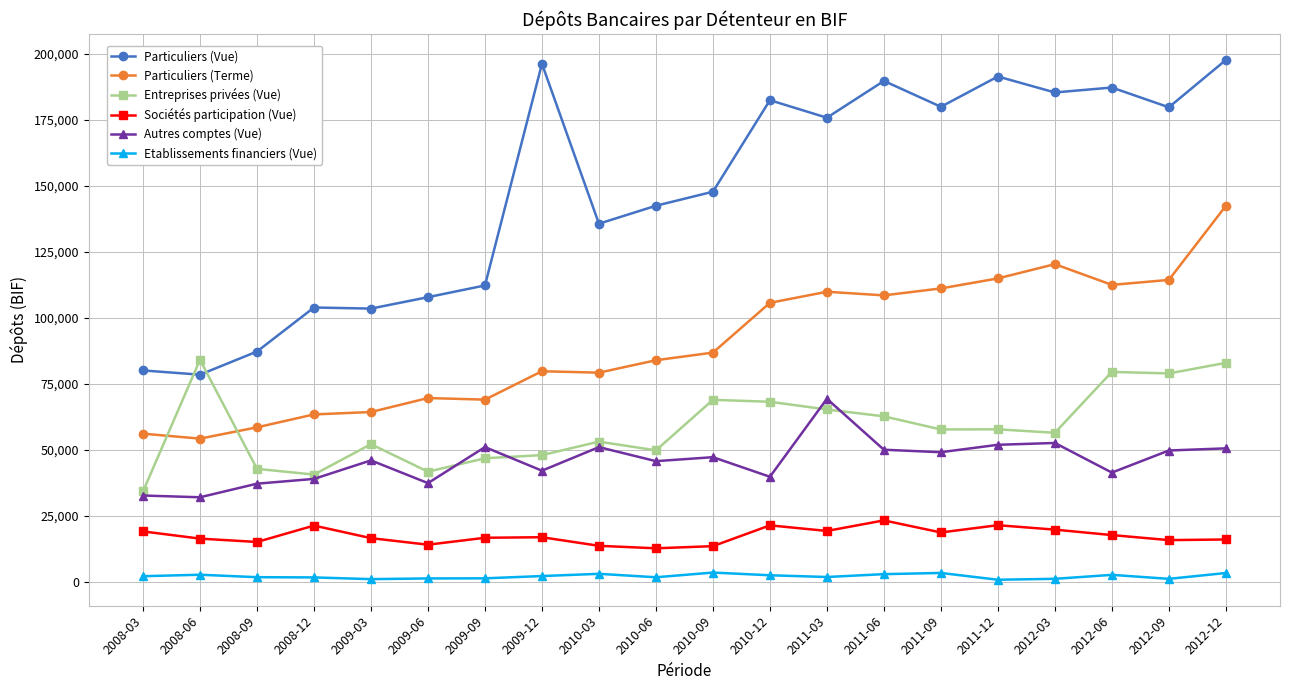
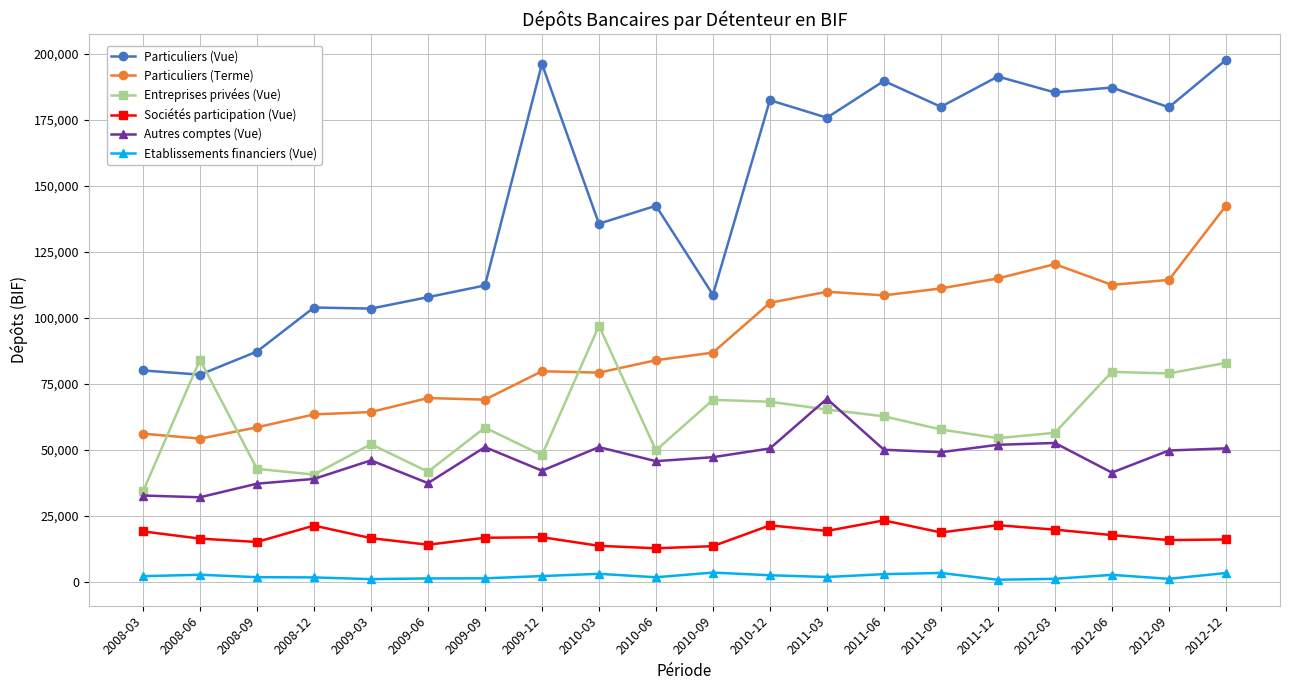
  {
    "Particuliers (Vue)": {
      "2008-03": "80,000",
      "2008-06": "79,000",
      "2008-09": "87,000",
      "2008-12": "104,000",
      "2009-03": "104,000",
      "2009-06": "108,000",
      "2009-09": "112,000",
      "2009-12": "196,000",
      "2010-03": "136,000",
      "2010-06": "142,000",
-     "2010-09": "148,000",
+     "2010-09": "109,000",
      "2010-12": "182,000",
      "2011-03": "176,000",
      "2011-06": "190,000",
      "2011-09": "180,000",
      "2011-12": "191,000",
      "2012-03": "185,000",
      "2012-06": "187,000",
      "2012-09": "180,000",
      "2012-12": "198,000"
    },
    "Particuliers (Terme)": {
      "2008-03": "56,000",
      "2008-06": "54,000",
      "2008-09": "59,000",
      "2008-12": "63,000",
      "2009-03": "64,000",
      "2009-06": "70,000",
      "2009-09": "69,000",
      "2009-12": "80,000",
      "2010-03": "79,000",
      "2010-06": "84,000",
      "2010-09": "87,000",
      "2010-12": "106,000",
      "2011-03": "110,000",
      "2011-06": "109,000",
      "2011-09": "111,000",
      "2011-12": "115,000",
      "2012-03": "120,000",
      "2012-06": "113,000",
      "2012-09": "114,000",
      "2012-12": "142,000"
    },
    "Entreprises privées (Vue)": {
      "2008-03": "34,000",
      "2008-06": "84,000",
      "2008-09": "43,000",
      "2008-12": "41,000",
      "2009-03": "52,000",
      "2009-06": "42,000",
-     "2009-09": "47,000",
+     "2009-09": "58,000",
      "2009-12": "48,000",
-     "2010-03": "53,000",
+     "2010-03": "97,000",
      "2010-06": "50,000",
      "2010-09": "69,000",
      "2010-12": "68,000",
      "2011-03": "65,000",
      "2011-06": "63,000",
      "2011-09": "58,000",
-     "2011-12": "58,000",
+     "2011-12": "54,000",
      "2012-03": "56,000",
      "2012-06": "80,000",
      "2012-09": "79,000",
      "2012-12": "83,000"
    },
    "Sociétés participation (Vue)": {
      "2008-03": "19,000",
      "2008-06": "16,000",
      "2008-09": "15,000",
      "2008-12": "21,000",
      "2009-03": "17,000",
      "2009-06": "14,000",
      "2009-09": "17,000",
      "2009-12": "17,000",
      "2010-03": "14,000",
      "2010-06": "13,000",
      "2010-09": "14,000",
      "2010-12": "21,000",
      "2011-03": "19,000",
      "2011-06": "23,000",
      "2011-09": "19,000",
      "2011-12": "22,000",
      "2012-03": "20,000",
      "2012-06": "18,000",
      "2012-09": "16,000",
      "2012-12": "16,000"
    },
    "Autres comptes (Vue)": {
      "2008-03": "33,000",
      "2008-06": "32,000",
      "2008-09": "37,000",
      "2008-12": "39,000",
      "2009-03": "46,000",
      "2009-06": "37,000",
      "2009-09": "51,000",
      "2009-12": "42,000",
      "2010-03": "51,000",
      "2010-06": "46,000",
      "2010-09": "47,000",
-     "2010-12": "40,000",
+     "2010-12": "51,000",
      "2011-03": "69,000",
      "2011-06": "50,000",
      "2011-09": "49,000",
      "2011-12": "52,000",
      "2012-03": "53,000",
      "2012-06": "41,000",
      "2012-09": "50,000",
      "2012-12": "51,000"
    },
    "Etablissements financiers (Vue)": {
      "2008-03": "2,000",
      "2008-06": "3,000",
      "2008-09": "2,000",
      "2008-12": "2,000",
      "2009-03": "1,000",
      "2009-06": "1,000",
      "2009-09": "1,000",
      "2009-12": "2,000",
      "2010-03": "3,000",
      "2010-06": "2,000",
      "2010-09": "4,000",
      "2010-12": "3,000",
      "2011-03": "2,000",
      "2011-06": "3,000",
      "2011-09": "3,000",
      "2011-12": "1,000",
      "2012-03": "1,000",
      "2012-06": "3,000",
      "2012-09": "1,000",
      "2012-12": "3,000"
    }
  }
